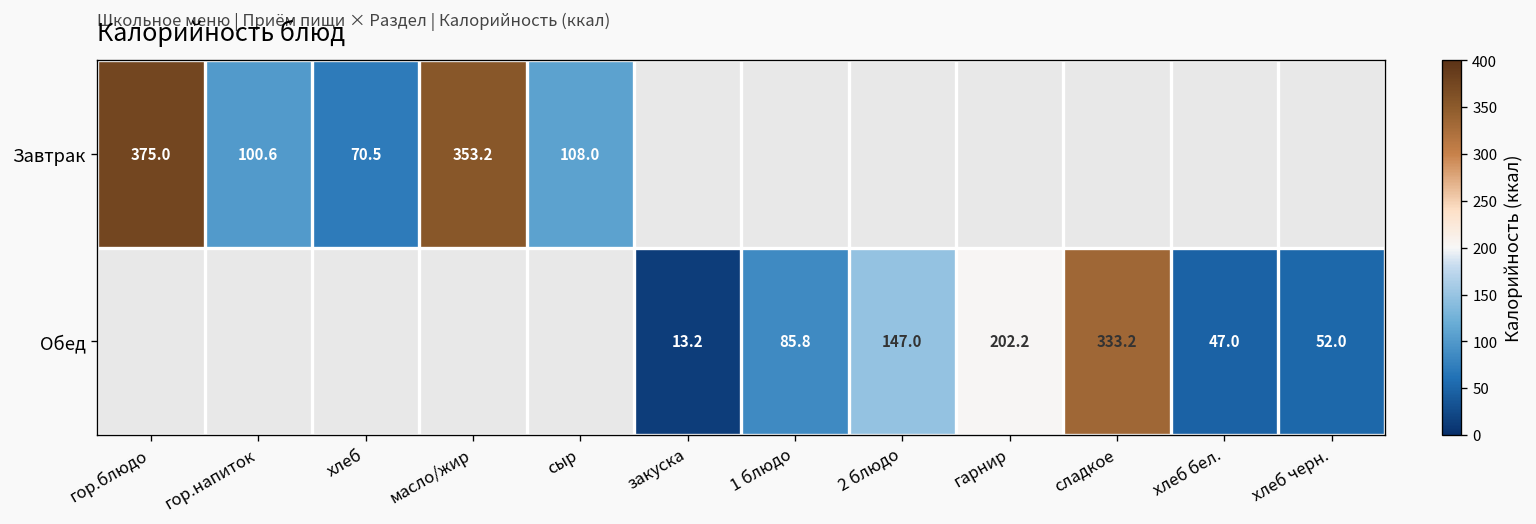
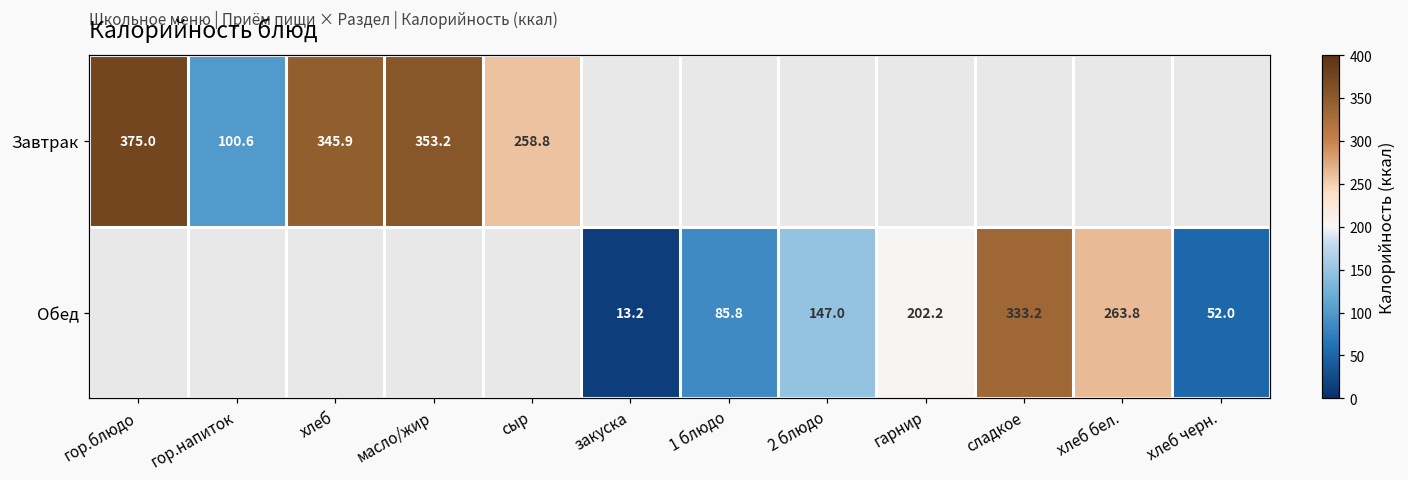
  {
    "Завтрак": {
      "гор.блюдо": 375.0,
      "гор.напиток": 100.6,
-     "хлеб": 70.5,
+     "хлеб": 345.9,
      "масло/жир": 353.2,
-     "сыр": 108.0
+     "сыр": 258.8
    },
    "Обед": {
      "закуска": 13.2,
      "1 блюдо": 85.8,
      "2 блюдо": 147.0,
      "гарнир": 202.2,
      "сладкое": 333.2,
-     "хлеб бел.": 47.0,
+     "хлеб бел.": 263.8,
      "хлеб черн.": 52.0
    }
  }
